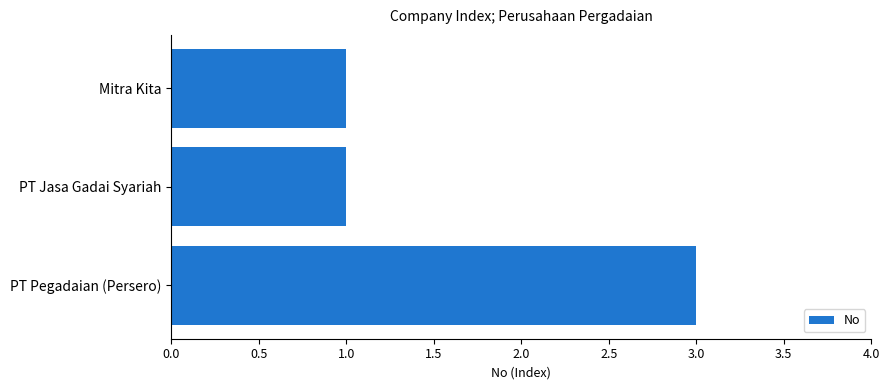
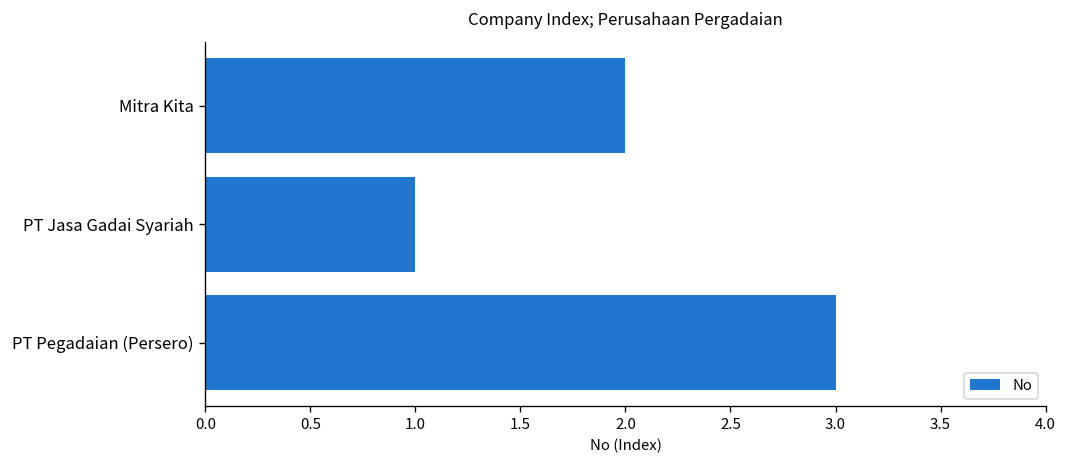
  {
-   "Mitra Kita": 1,
+   "Mitra Kita": 2,
    "PT Jasa Gadai Syariah": 1,
    "PT Pegadaian (Persero)": 3
  }
